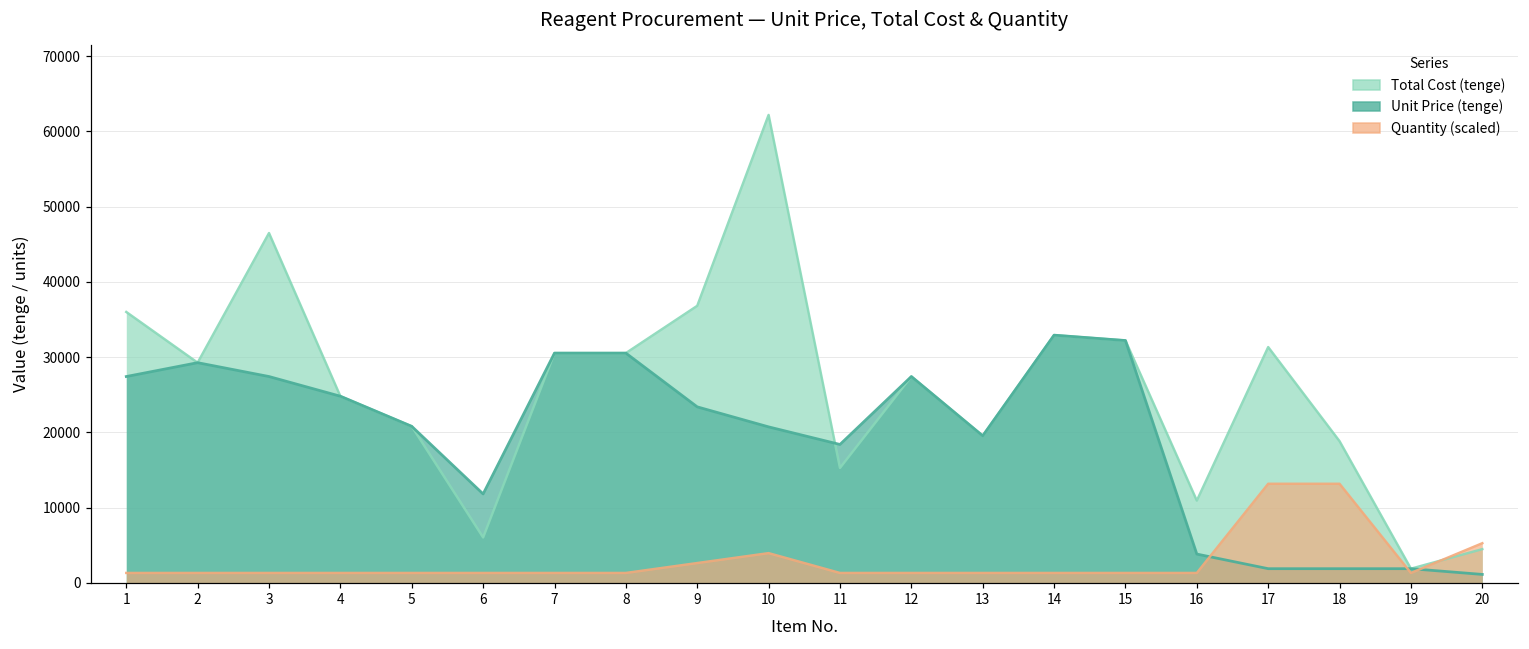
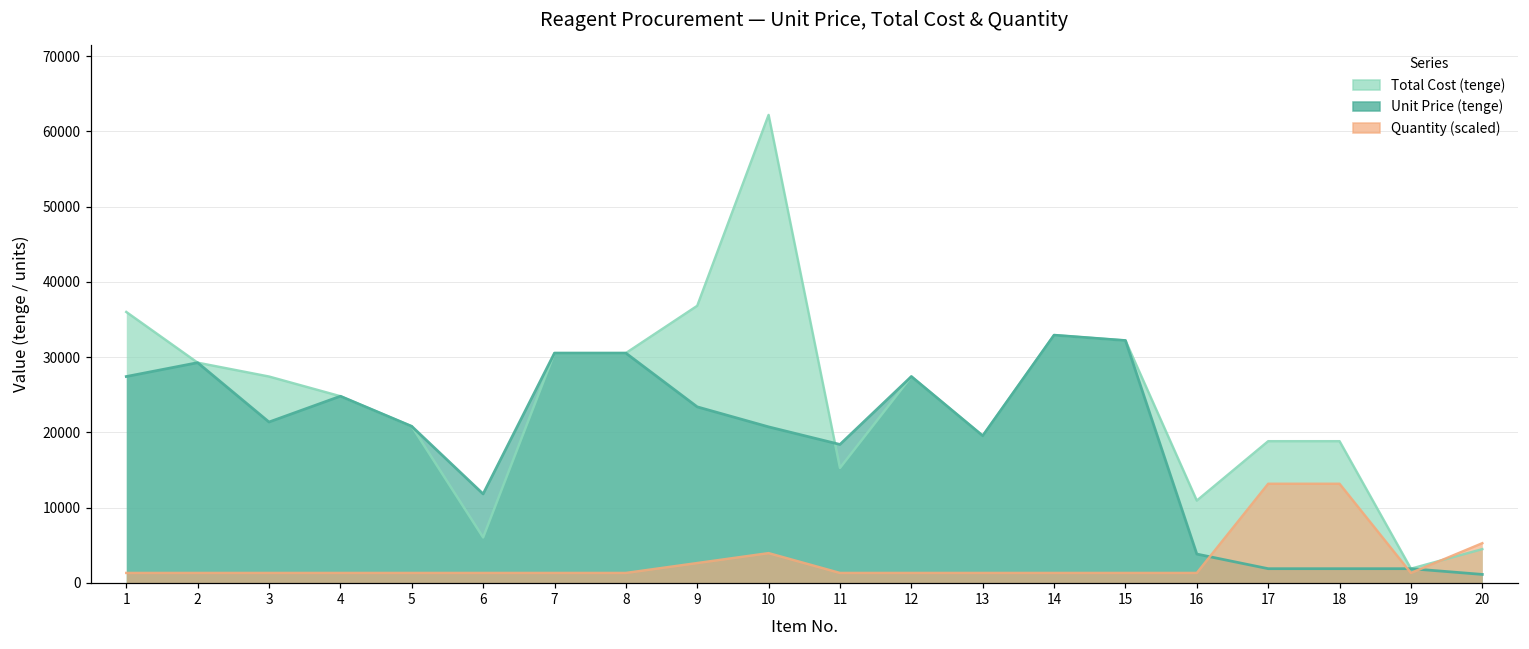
  {
    "Total Cost (tenge)": {
      "1": 36000,
-     "3": 47000,
+     "3": 27000,
      "6": 6000,
      "9": 37000,
      "10": 62000,
      "11": 15000,
      "16": 11000,
-     "17": 31000,
+     "17": 19000,
      "18": 19000,
      "20": 4000
    },
    "Unit Price (tenge)": {
      "1": 27000,
-     "3": 27000,
+     "3": 21000,
      "6": 12000,
      "9": 23000,
      "10": 21000,
      "11": 18000,
      "16": 4000,
      "17": 2000,
      "18": 2000,
      "20": 1000
    },
    "Quantity (scaled)": {
      "1": 1000,
      "2": 1000,
      "3": 1000,
      "4": 1000,
      "5": 1000,
      "6": 1000,
      "7": 1000,
      "8": 1000,
      "9": 3000,
      "10": 4000,
      "11": 1000,
      "12": 1000,
      "13": 1000,
      "14": 1000,
      "15": 1000,
      "16": 1000,
      "17": 13000,
      "18": 13000,
      "19": 1000,
      "20": 5000
    }
  }
